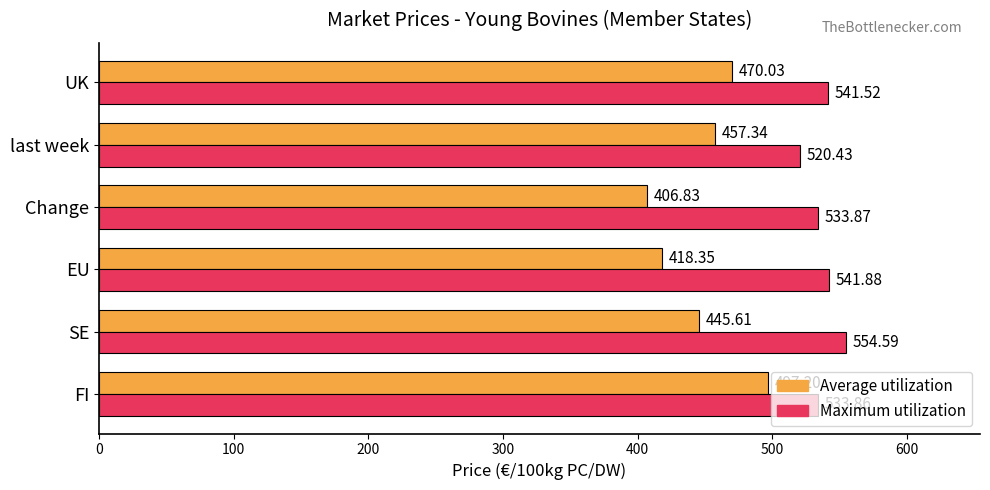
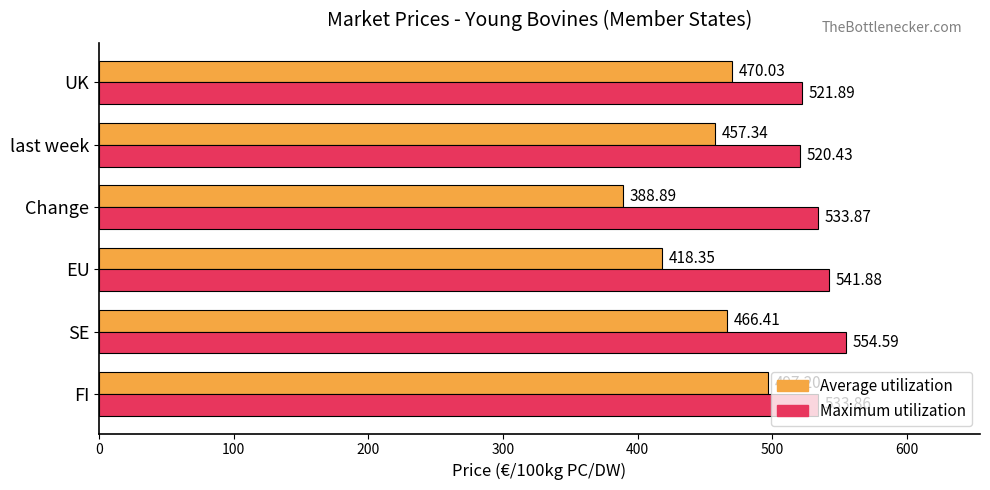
  {
    "Average utilization": {
      "UK": 470.03,
      "last week": 457.34,
-     "Change": 406.83,
+     "Change": 388.89,
      "EU": 418.35,
-     "SE": 445.61
+     "SE": 466.41
    },
    "Maximum utilization": {
-     "UK": 541.52,
+     "UK": 521.89,
      "last week": 520.43,
      "Change": 533.87,
      "EU": 541.88,
      "SE": 554.59
    }
  }
